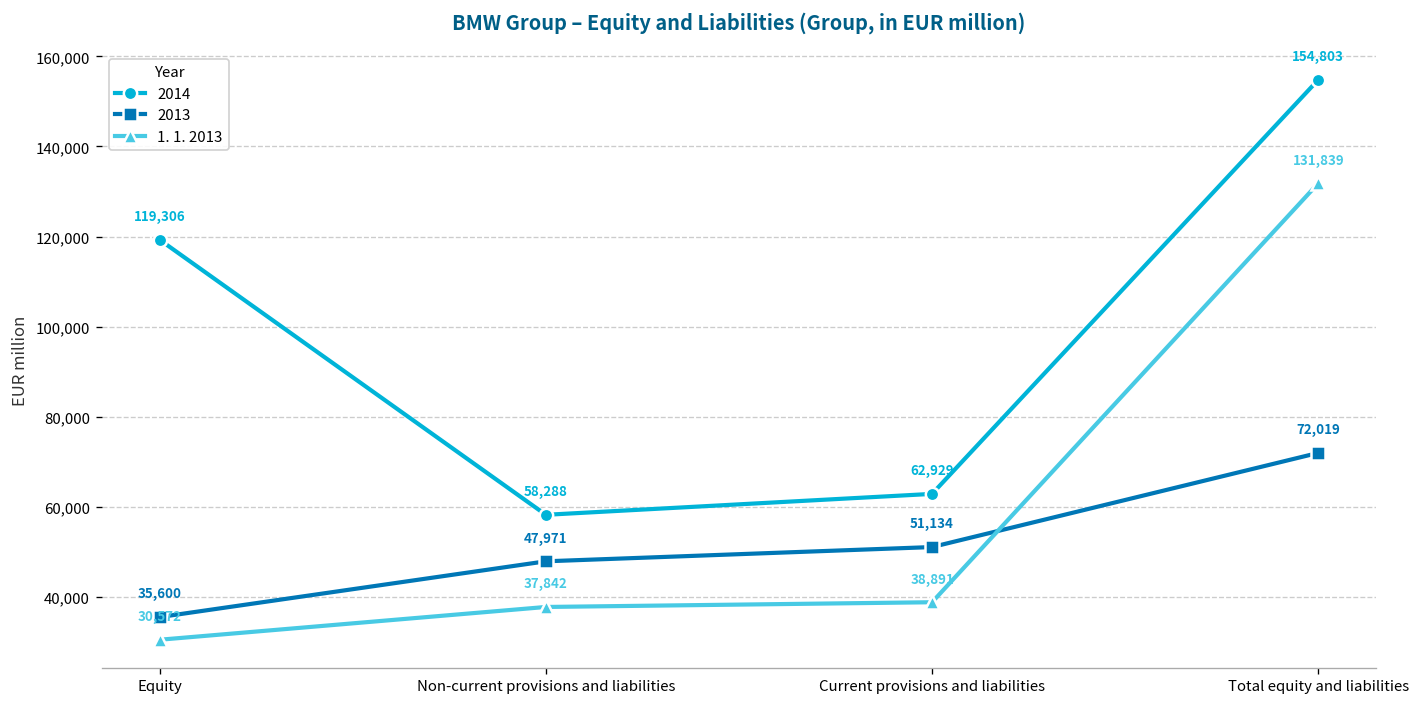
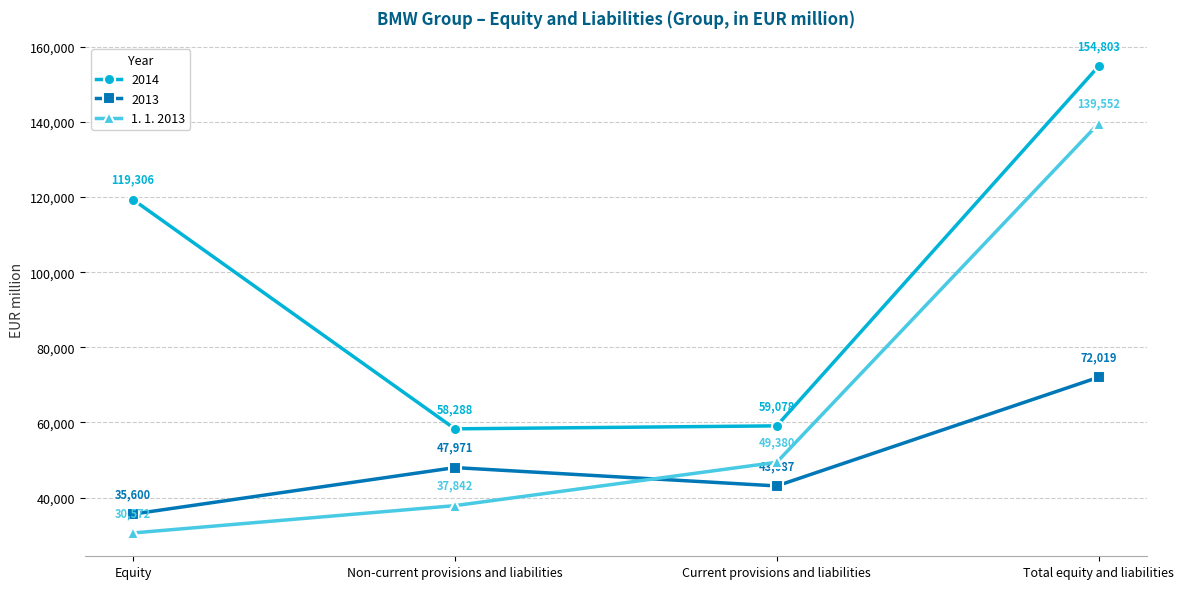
  {
    "2014": {
      "Equity": "119,306",
      "Non-current provisions and liabilities": "58,288",
-     "Current provisions and liabilities": "62,929",
+     "Current provisions and liabilities": "59,078",
      "Total equity and liabilities": "154,803"
    },
    "2013": {
      "Equity": "35,600",
      "Non-current provisions and liabilities": "47,971",
-     "Current provisions and liabilities": "51,134",
+     "Current provisions and liabilities": "43,087",
      "Total equity and liabilities": "72,019"
    },
    "1. 1. 2013": {
      "Non-current provisions and liabilities": "37,842",
-     "Current provisions and liabilities": "38,891",
-     "Total equity and liabilities": "131,839"
+     "Current provisions and liabilities": "49,380",
+     "Total equity and liabilities": "139,552"
    }
  }
